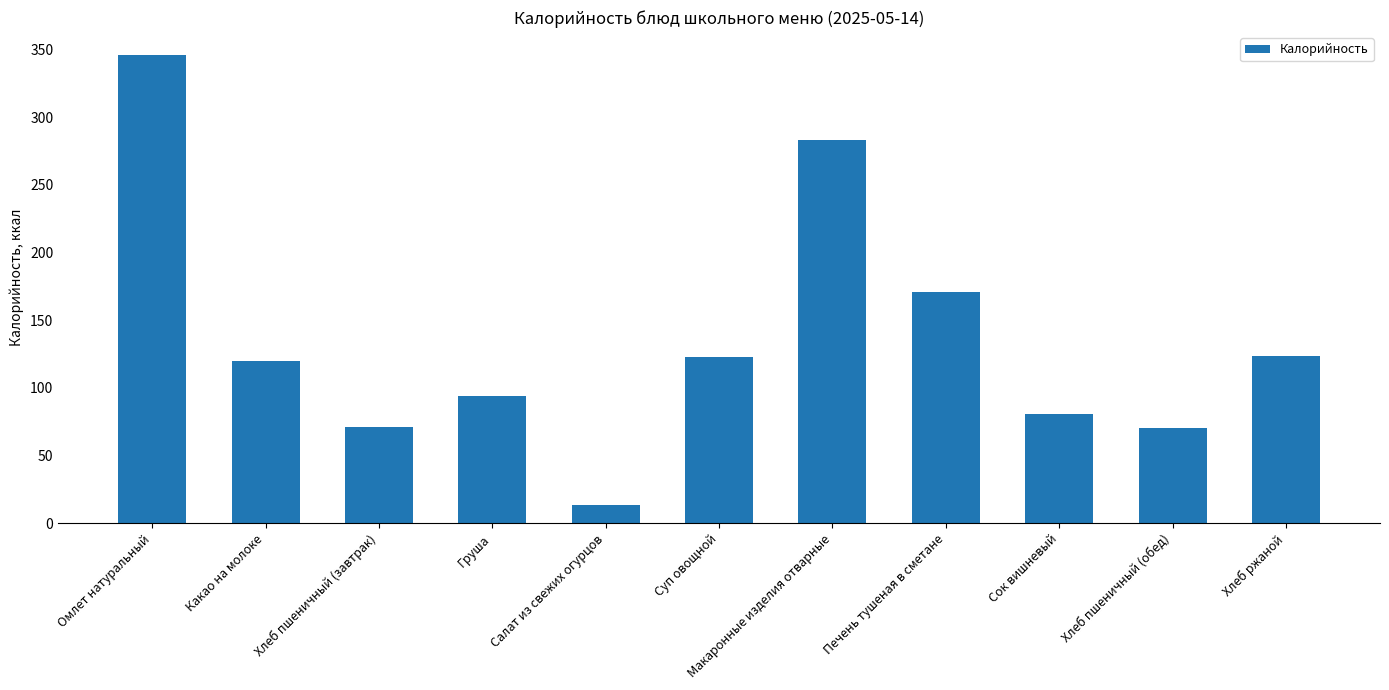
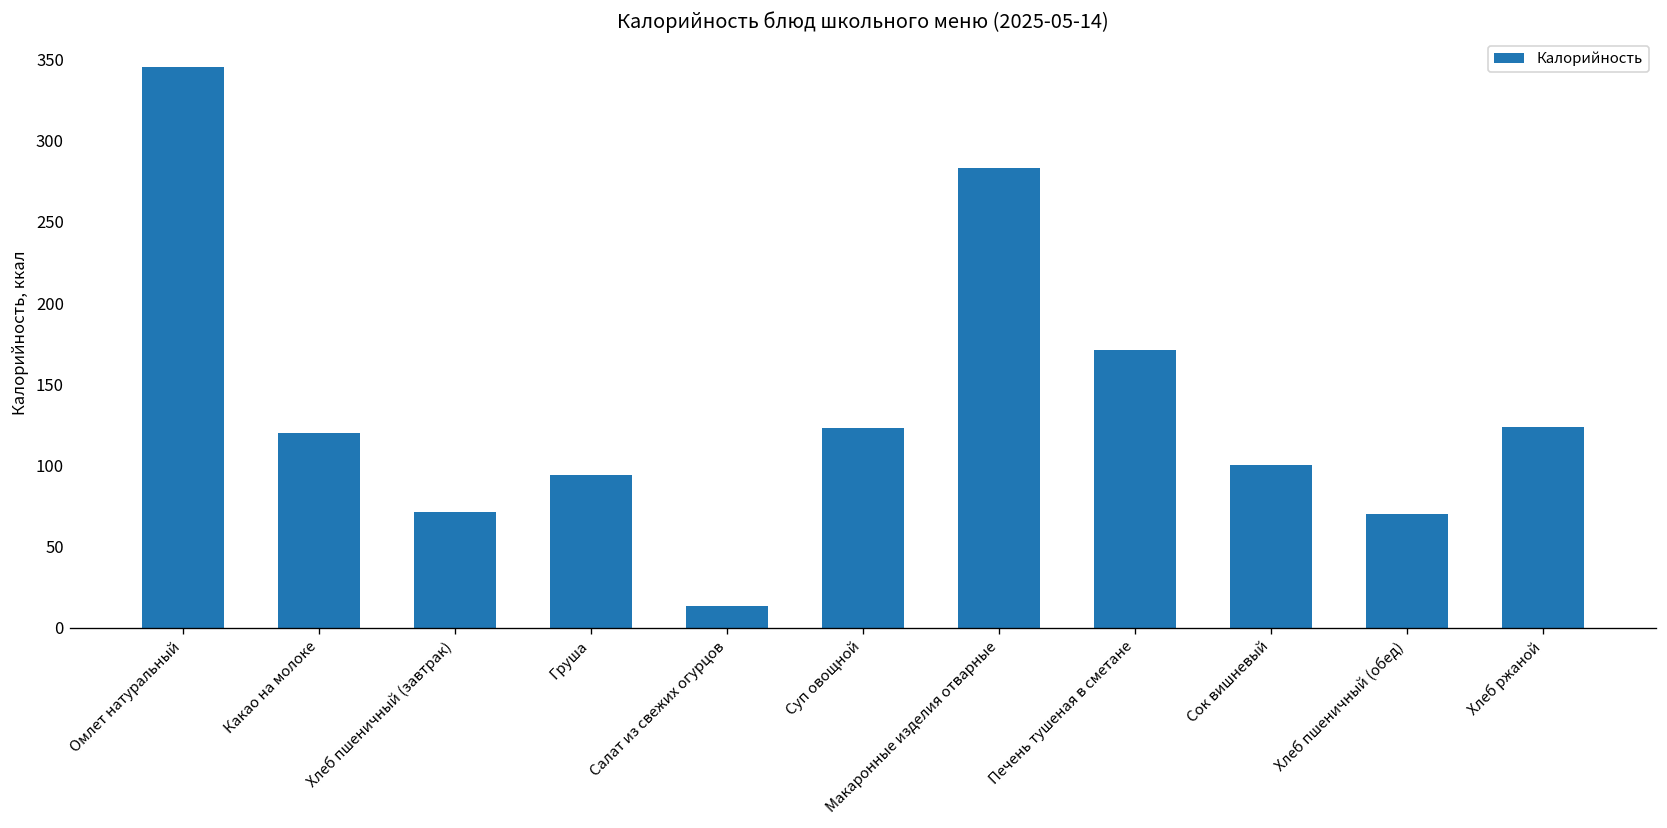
  {
    "Омлет натуральный": 346,
    "Какао на молоке": 120,
    "Хлеб пшеничный (завтрак)": 71,
    "Груша": 94,
    "Салат из свежих огурцов": 13,
    "Суп овощной": 123,
    "Макаронные изделия отварные": 283,
    "Печень тушеная в сметане": 171,
-   "Сок вишневый": 81,
+   "Сок вишневый": 100,
    "Хлеб пшеничный (обед)": 70,
    "Хлеб ржаной": 124
  }
